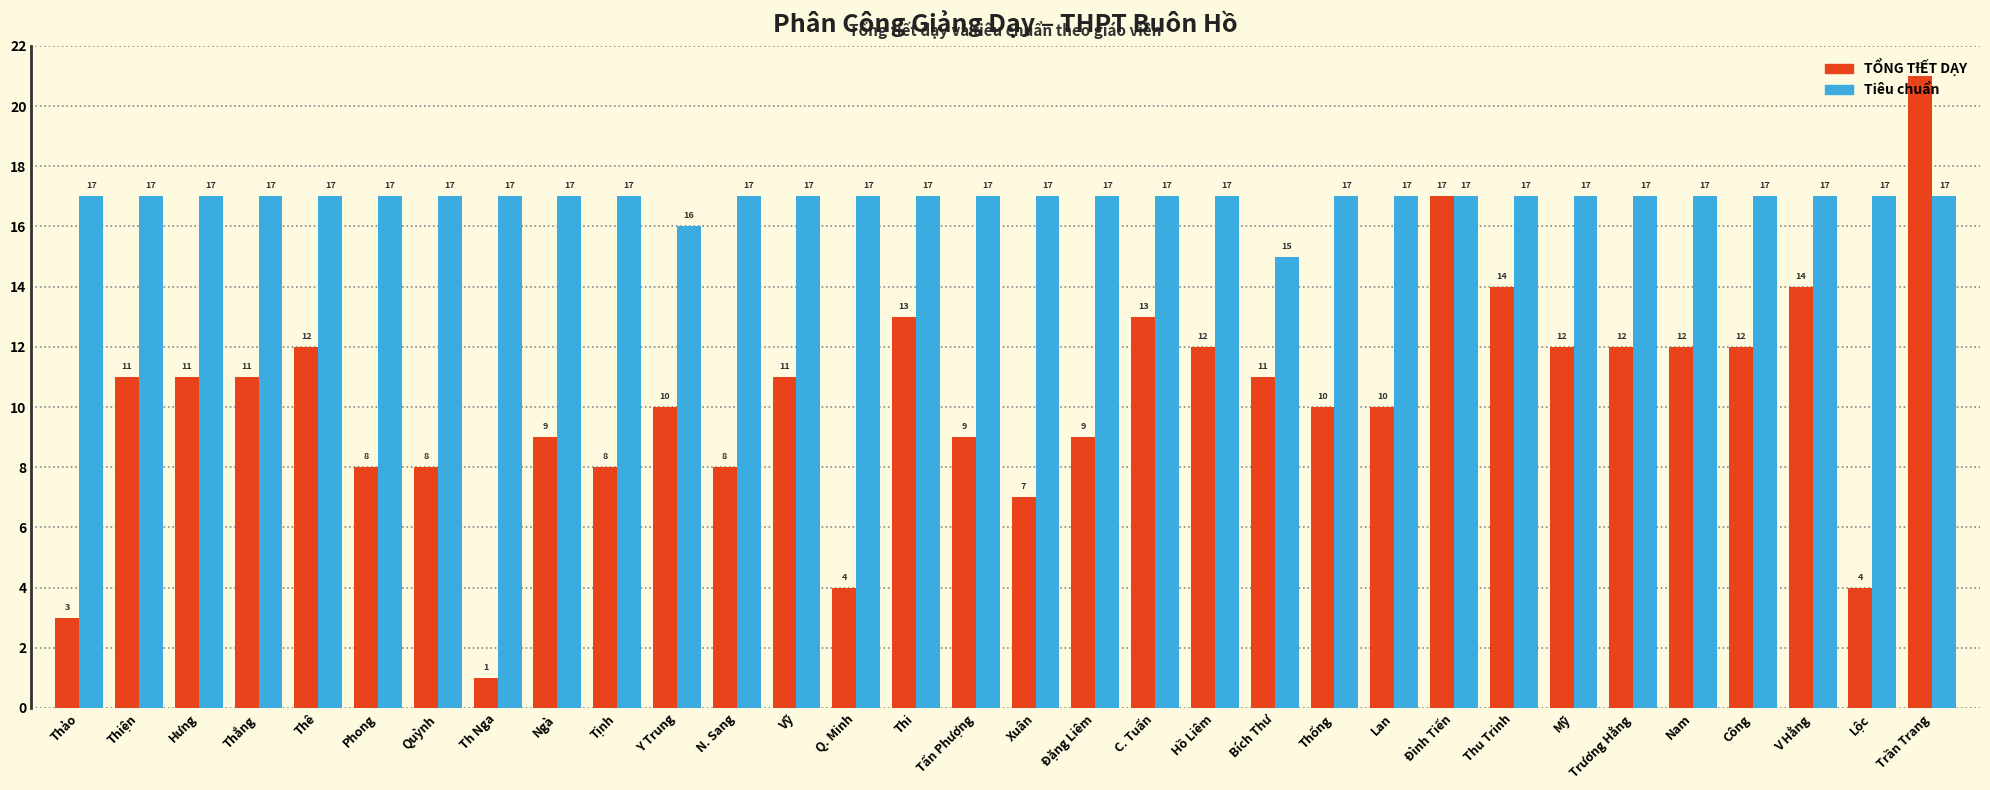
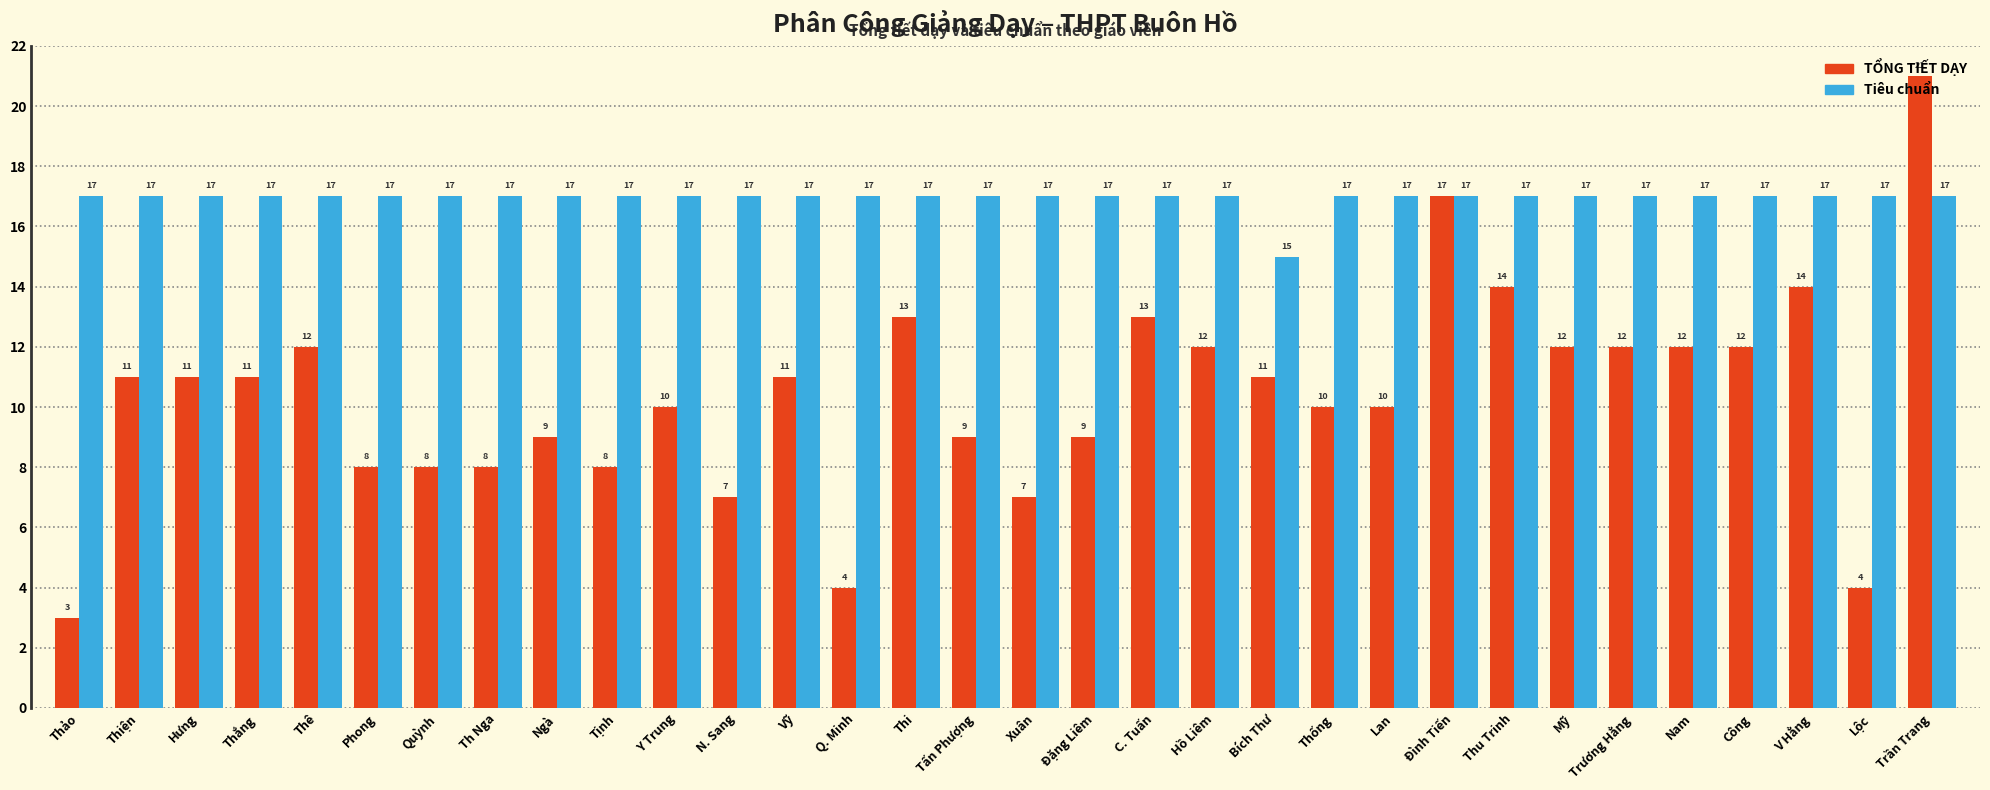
  {
    "TỔNG TIẾT DẠY": {
      "Thảo": 3,
      "Thiện": 11,
      "Hưng": 11,
      "Thắng": 11,
      "Thê": 12,
      "Phong": 8,
      "Quỳnh": 8,
-     "Th Nga": 1,
+     "Th Nga": 8,
      "Ngà": 9,
      "Tịnh": 8,
      "Y Trung": 10,
-     "N. Sang": 8,
+     "N. Sang": 7,
      "Vỹ": 11,
      "Q. Minh": 4,
      "Thi": 13,
      "Tấn Phượng": 9,
      "Xuân": 7,
      "Đặng Liêm": 9,
      "C. Tuấn": 13,
      "Hồ Liêm": 12,
      "Bích Thư": 11,
      "Thống": 10,
      "Lan": 10,
      "Đình Tiến": 17,
      "Thu Trinh": 14,
      "Mỹ": 12,
      "Trương Hằng": 12,
      "Nam": 12,
      "Công": 12,
      "V Hằng": 14,
      "Lộc": 4,
      "Trần Trang": 21
    },
    "Tiêu chuẩn": {
      "Thảo": 17,
      "Thiện": 17,
      "Hưng": 17,
      "Thắng": 17,
      "Thê": 17,
      "Phong": 17,
      "Quỳnh": 17,
      "Th Nga": 17,
      "Ngà": 17,
      "Tịnh": 17,
-     "Y Trung": 16,
+     "Y Trung": 17,
      "N. Sang": 17,
      "Vỹ": 17,
      "Q. Minh": 17,
      "Thi": 17,
      "Tấn Phượng": 17,
      "Xuân": 17,
      "Đặng Liêm": 17,
      "C. Tuấn": 17,
      "Hồ Liêm": 17,
      "Bích Thư": 15,
      "Thống": 17,
      "Lan": 17,
      "Đình Tiến": 17,
      "Thu Trinh": 17,
      "Mỹ": 17,
      "Trương Hằng": 17,
      "Nam": 17,
      "Công": 17,
      "V Hằng": 17,
      "Lộc": 17,
      "Trần Trang": 17
    }
  }
